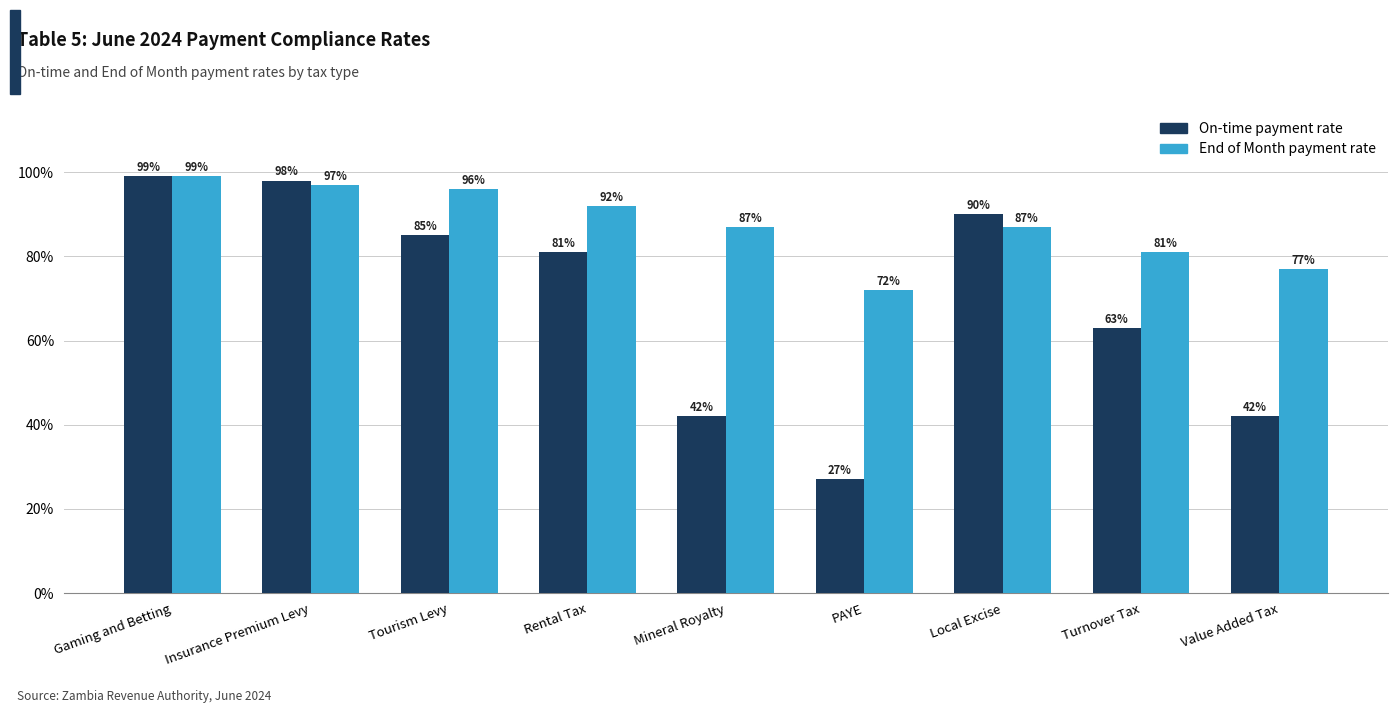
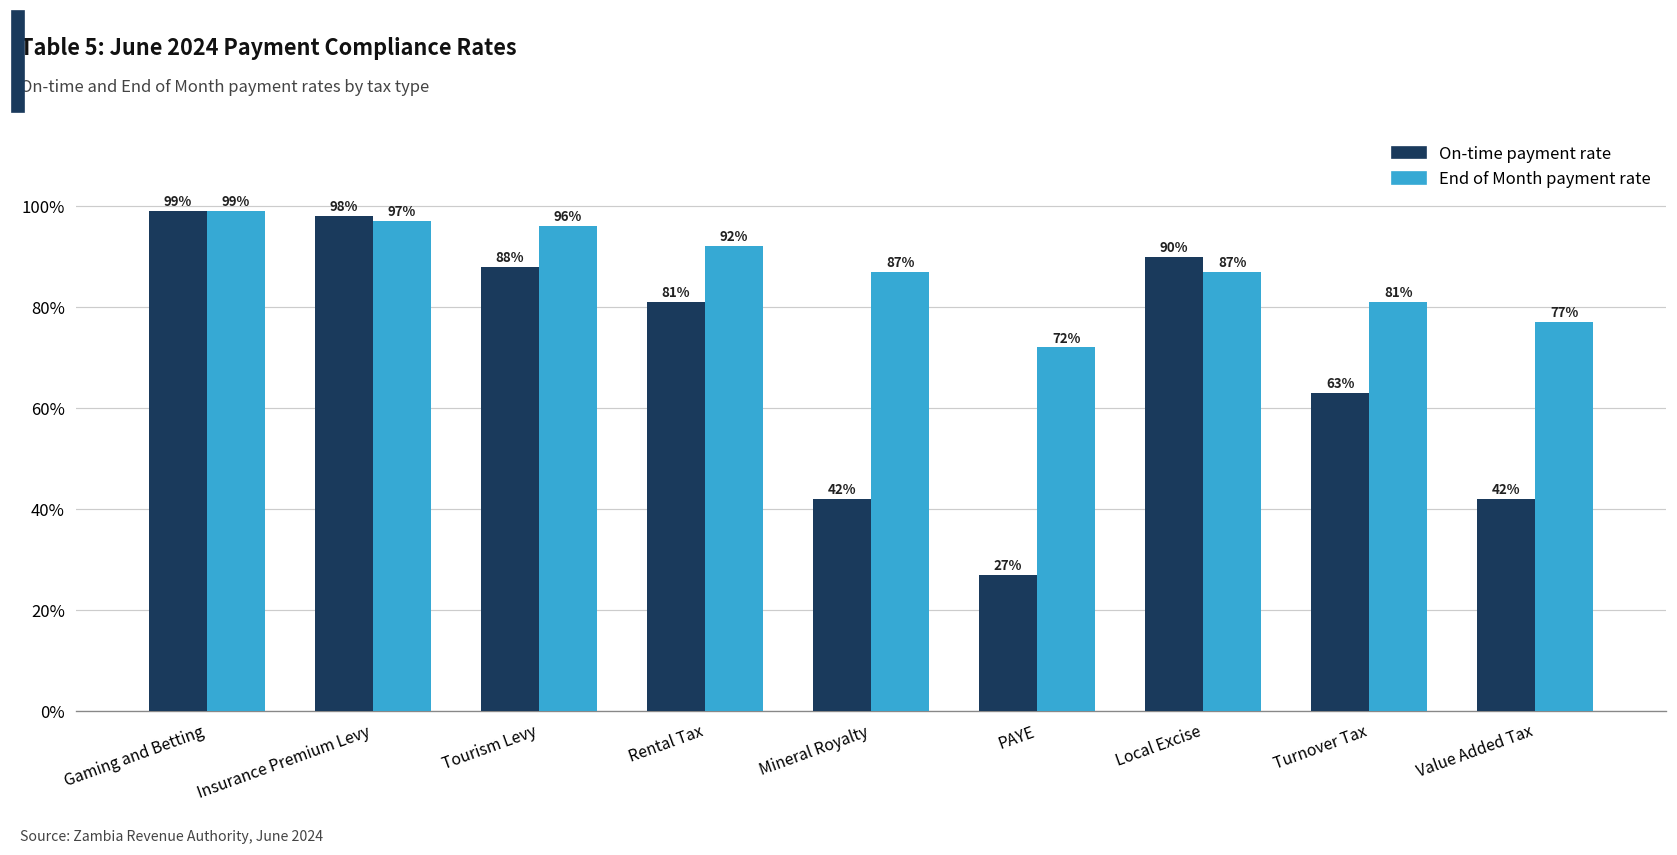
  {
    "On-time payment rate": {
      "Gaming and Betting": "99%",
      "Insurance Premium Levy": "98%",
-     "Tourism Levy": "85%",
+     "Tourism Levy": "88%",
      "Rental Tax": "81%",
      "Mineral Royalty": "42%",
      "PAYE": "27%",
      "Local Excise": "90%",
      "Turnover Tax": "63%",
      "Value Added Tax": "42%"
    },
    "End of Month payment rate": {
      "Gaming and Betting": "99%",
      "Insurance Premium Levy": "97%",
      "Tourism Levy": "96%",
      "Rental Tax": "92%",
      "Mineral Royalty": "87%",
      "PAYE": "72%",
      "Local Excise": "87%",
      "Turnover Tax": "81%",
      "Value Added Tax": "77%"
    }
  }
